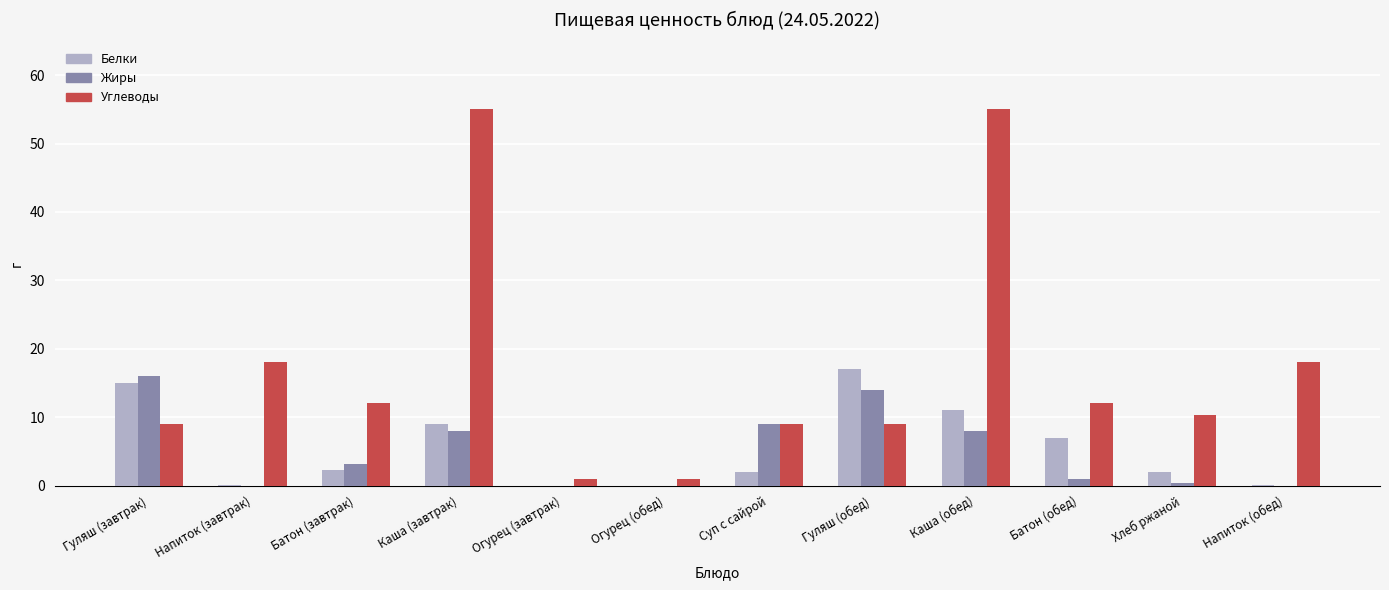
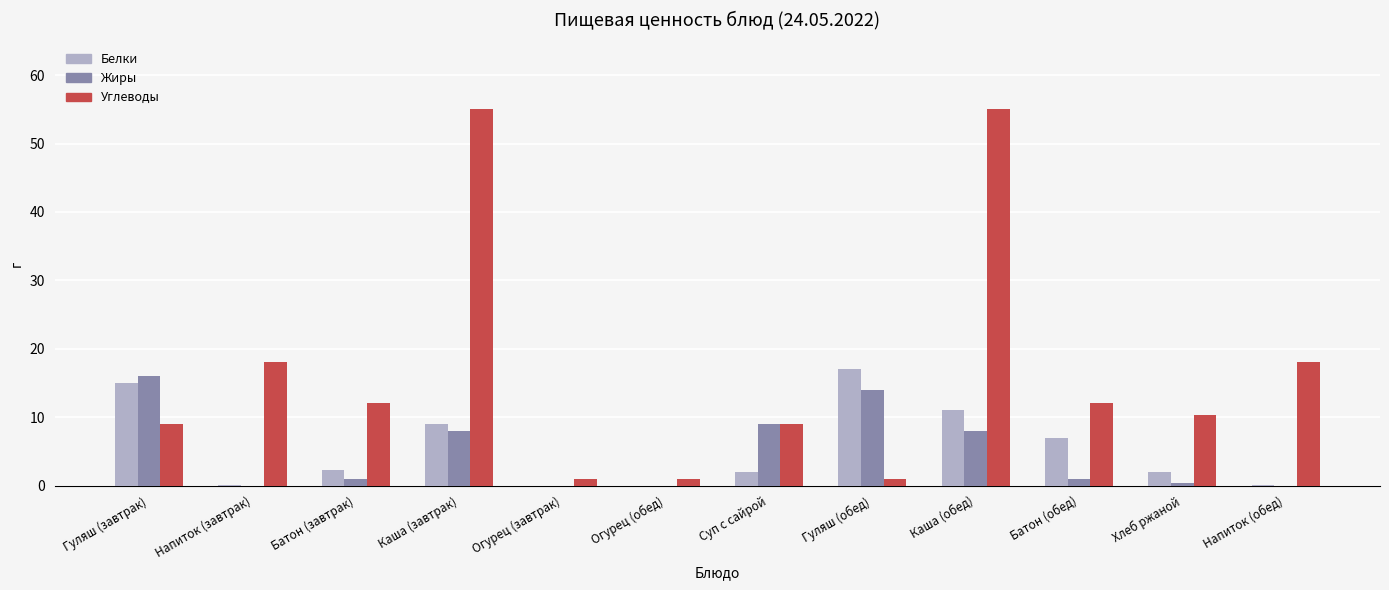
  {
    "Белки": {
      "Гуляш (завтрак)": 15,
      "Батон (завтрак)": 2,
      "Каша (завтрак)": 9,
      "Огурец (завтрак)": 0,
      "Огурец (обед)": 0,
      "Суп с сайрой": 2,
      "Гуляш (обед)": 17,
      "Каша (обед)": 11,
      "Батон (обед)": 7,
      "Хлеб ржаной": 2
    },
    "Жиры": {
      "Гуляш (завтрак)": 16,
      "Напиток (завтрак)": 0,
-     "Батон (завтрак)": 3,
+     "Батон (завтрак)": 1,
      "Каша (завтрак)": 8,
      "Огурец (завтрак)": 0,
      "Огурец (обед)": 0,
      "Суп с сайрой": 9,
      "Гуляш (обед)": 14,
      "Каша (обед)": 8,
      "Батон (обед)": 1,
      "Хлеб ржаной": 0,
      "Напиток (обед)": 0
    },
    "Углеводы": {
      "Гуляш (завтрак)": 9,
      "Напиток (завтрак)": 18,
      "Батон (завтрак)": 12,
      "Каша (завтрак)": 55,
      "Огурец (завтрак)": 1,
      "Огурец (обед)": 1,
      "Суп с сайрой": 9,
-     "Гуляш (обед)": 9,
+     "Гуляш (обед)": 1,
      "Каша (обед)": 55,
      "Батон (обед)": 12,
      "Хлеб ржаной": 10,
      "Напиток (обед)": 18
    }
  }
